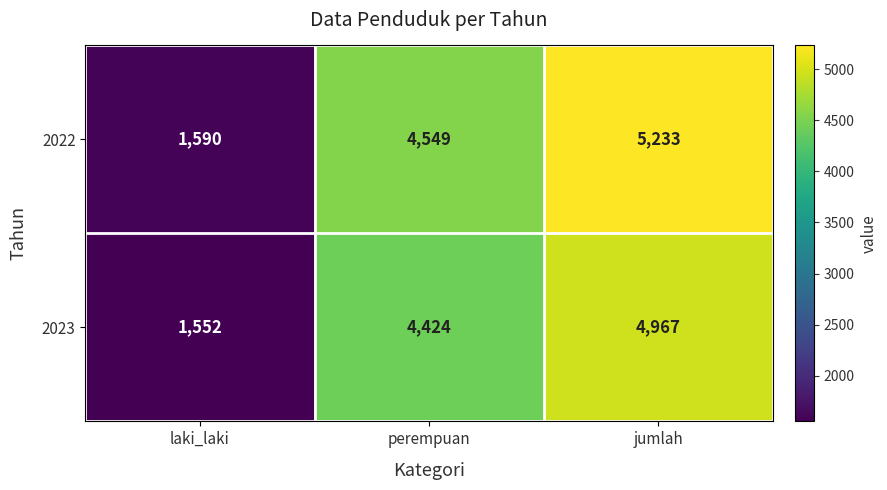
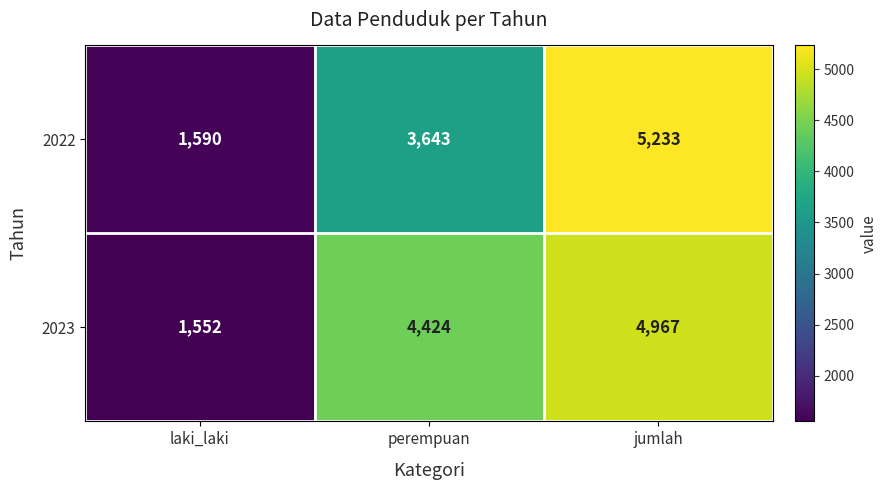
  {
    "2022": {
      "laki_laki": "1,590",
-     "perempuan": "4,549",
+     "perempuan": "3,643",
      "jumlah": "5,233"
    },
    "2023": {
      "laki_laki": "1,552",
      "perempuan": "4,424",
      "jumlah": "4,967"
    }
  }
